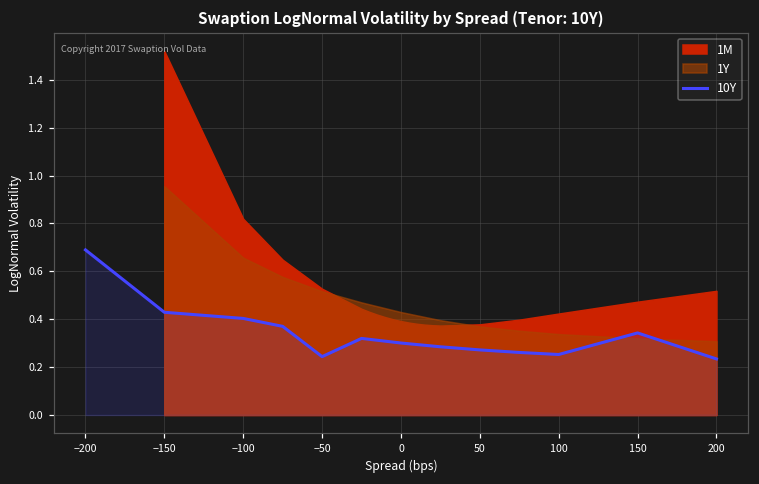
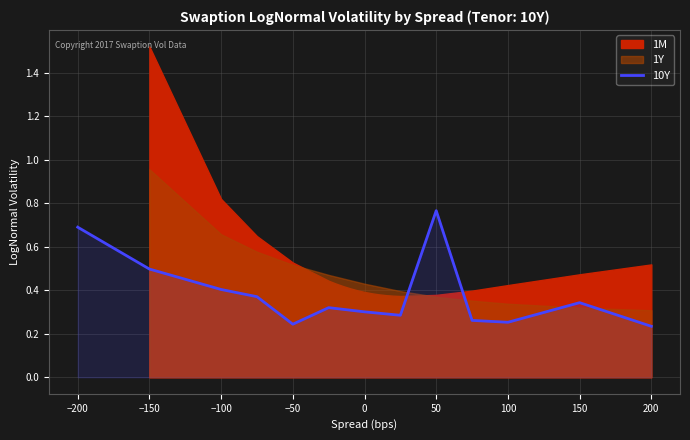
  {
    "10Y": {
      "−200": 0.69,
-     "−150": 0.43,
+     "−150": 0.50,
      "−100": 0.40,
      "−50": 0.24,
      "0": 0.30,
-     "50": 0.27,
+     "50": 0.77,
      "100": 0.25,
      "150": 0.34,
      "200": 0.23
    }
  }
